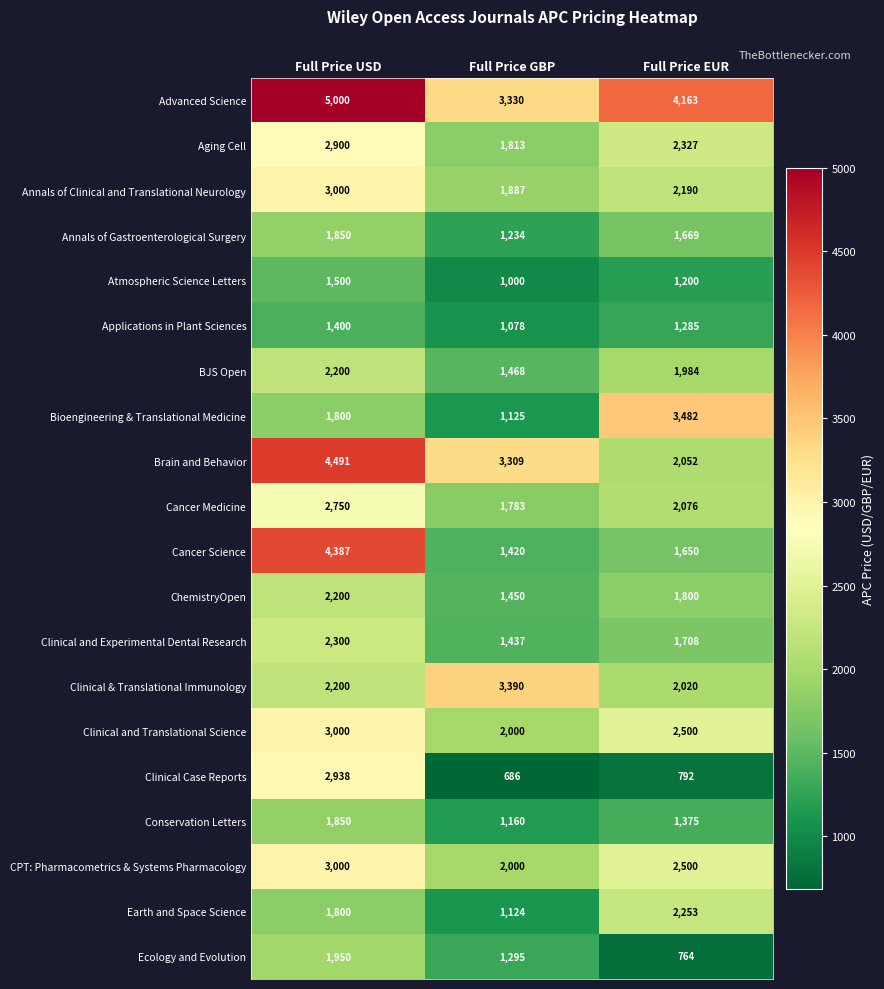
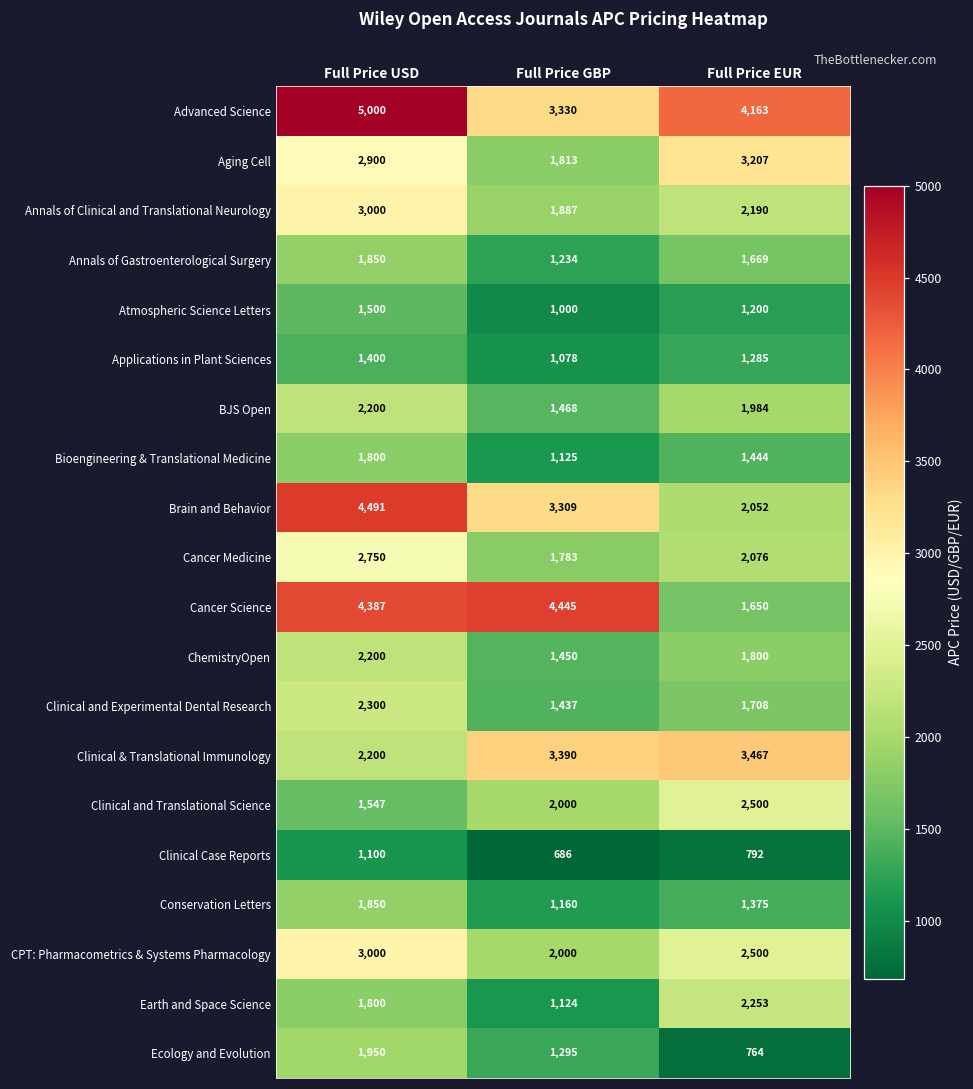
  {
    "Advanced Science": {
      "Full Price USD": "5,000",
      "Full Price GBP": "3,330",
      "Full Price EUR": "4,163"
    },
    "Aging Cell": {
      "Full Price USD": "2,900",
      "Full Price GBP": "1,813",
-     "Full Price EUR": "2,327"
+     "Full Price EUR": "3,207"
    },
    "Annals of Clinical and Translational Neurology": {
      "Full Price USD": "3,000",
      "Full Price GBP": "1,887",
      "Full Price EUR": "2,190"
    },
    "Annals of Gastroenterological Surgery": {
      "Full Price USD": "1,850",
      "Full Price GBP": "1,234",
      "Full Price EUR": "1,669"
    },
    "Atmospheric Science Letters": {
      "Full Price USD": "1,500",
      "Full Price GBP": "1,000",
      "Full Price EUR": "1,200"
    },
    "Applications in Plant Sciences": {
      "Full Price USD": "1,400",
      "Full Price GBP": "1,078",
      "Full Price EUR": "1,285"
    },
    "BJS Open": {
      "Full Price USD": "2,200",
      "Full Price GBP": "1,468",
      "Full Price EUR": "1,984"
    },
    "Bioengineering & Translational Medicine": {
      "Full Price USD": "1,800",
      "Full Price GBP": "1,125",
-     "Full Price EUR": "3,482"
+     "Full Price EUR": "1,444"
    },
    "Brain and Behavior": {
      "Full Price USD": "4,491",
      "Full Price GBP": "3,309",
      "Full Price EUR": "2,052"
    },
    "Cancer Medicine": {
      "Full Price USD": "2,750",
      "Full Price GBP": "1,783",
      "Full Price EUR": "2,076"
    },
    "Cancer Science": {
      "Full Price USD": "4,387",
-     "Full Price GBP": "1,420",
+     "Full Price GBP": "4,445",
      "Full Price EUR": "1,650"
    },
    "ChemistryOpen": {
      "Full Price USD": "2,200",
      "Full Price GBP": "1,450",
      "Full Price EUR": "1,800"
    },
    "Clinical and Experimental Dental Research": {
      "Full Price USD": "2,300",
      "Full Price GBP": "1,437",
      "Full Price EUR": "1,708"
    },
    "Clinical & Translational Immunology": {
      "Full Price USD": "2,200",
      "Full Price GBP": "3,390",
-     "Full Price EUR": "2,020"
+     "Full Price EUR": "3,467"
    },
    "Clinical and Translational Science": {
-     "Full Price USD": "3,000",
+     "Full Price USD": "1,547",
      "Full Price GBP": "2,000",
      "Full Price EUR": "2,500"
    },
    "Clinical Case Reports": {
-     "Full Price USD": "2,938",
+     "Full Price USD": "1,100",
      "Full Price GBP": "686",
      "Full Price EUR": "792"
    },
    "Conservation Letters": {
      "Full Price USD": "1,850",
      "Full Price GBP": "1,160",
      "Full Price EUR": "1,375"
    },
    "CPT: Pharmacometrics & Systems Pharmacology": {
      "Full Price USD": "3,000",
      "Full Price GBP": "2,000",
      "Full Price EUR": "2,500"
    },
    "Earth and Space Science": {
      "Full Price USD": "1,800",
      "Full Price GBP": "1,124",
      "Full Price EUR": "2,253"
    },
    "Ecology and Evolution": {
      "Full Price USD": "1,950",
      "Full Price GBP": "1,295",
      "Full Price EUR": "764"
    }
  }
